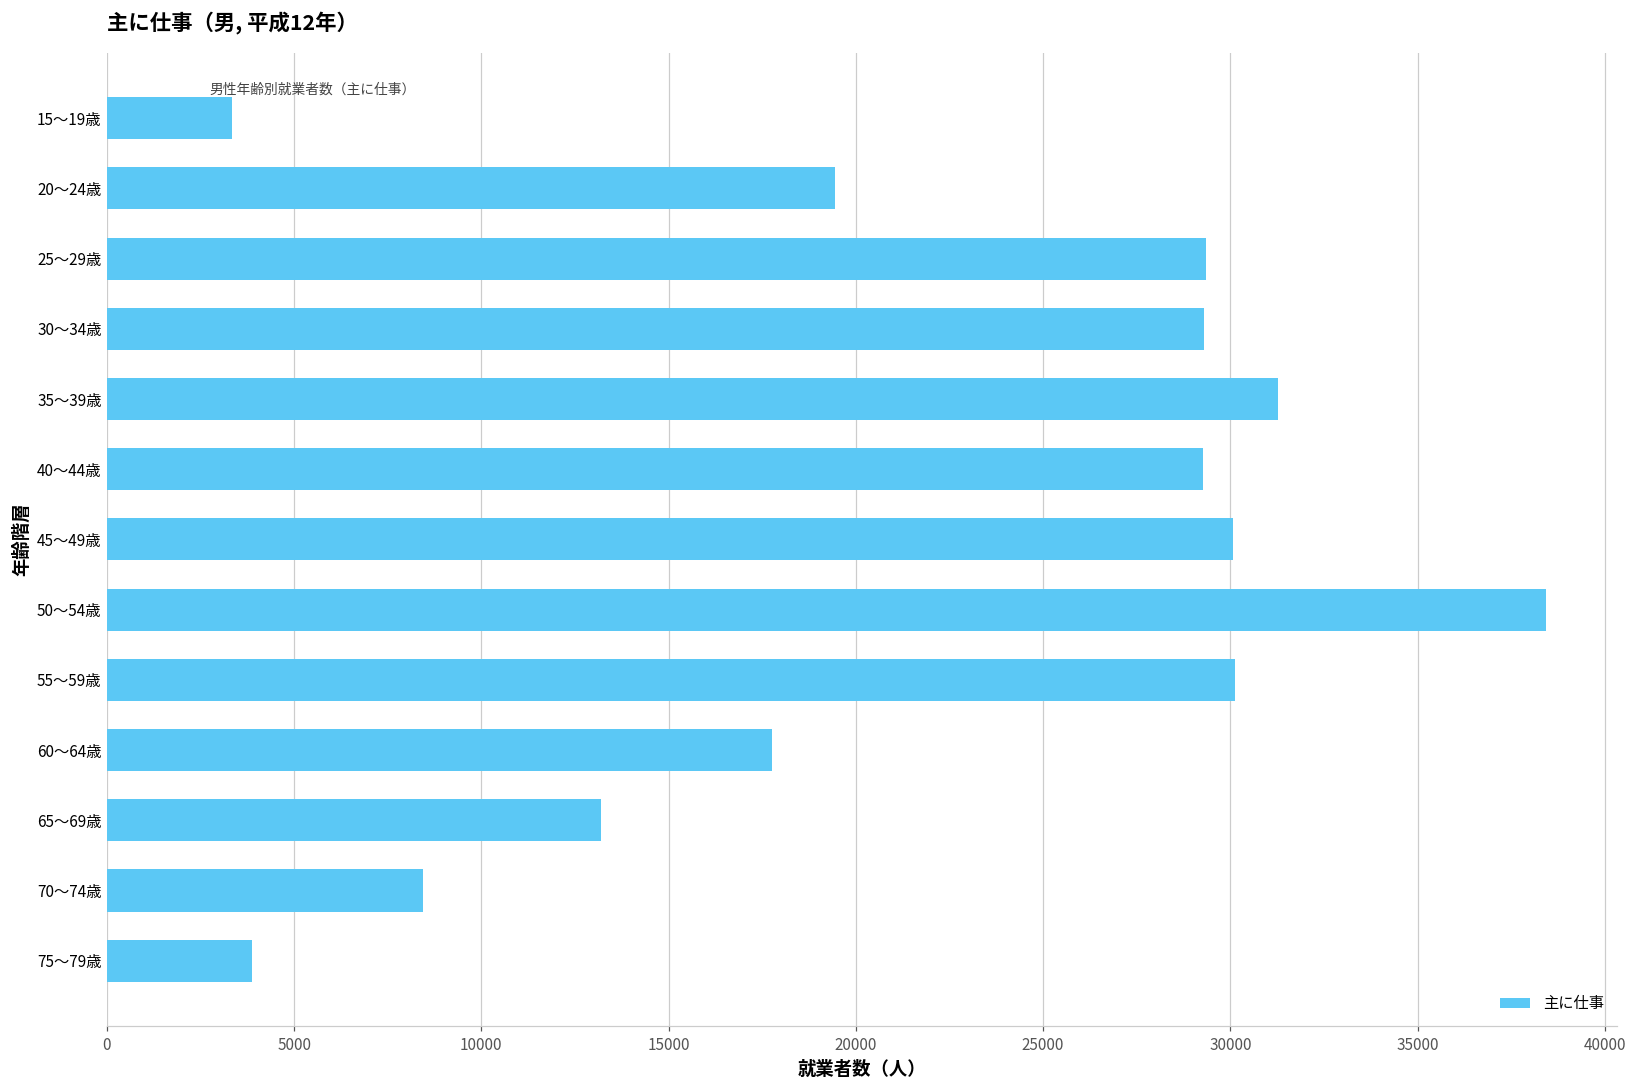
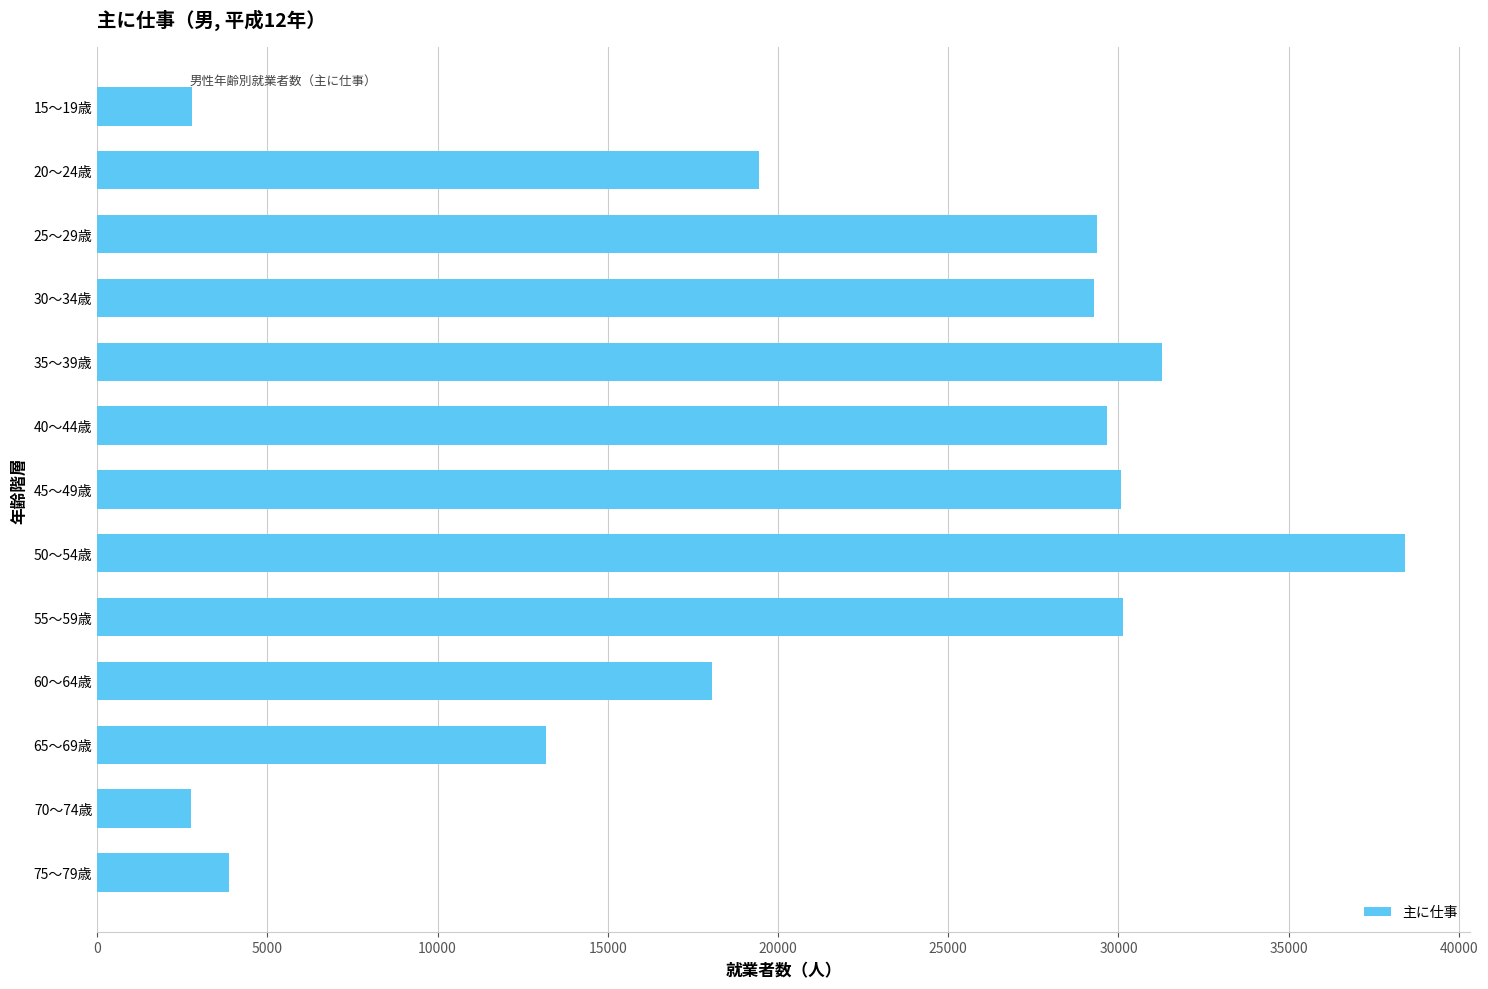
  {
-   "15～19歳": 3300,
+   "15～19歳": 2800,
    "20～24歳": 19400,
    "25～29歳": 29400,
    "30～34歳": 29300,
    "35～39歳": 31300,
-   "40～44歳": 29300,
+   "40～44歳": 29700,
    "45～49歳": 30100,
    "50～54歳": 38400,
    "55～59歳": 30100,
-   "60～64歳": 17800,
+   "60～64歳": 18100,
    "65～69歳": 13200,
-   "70～74歳": 8400,
+   "70～74歳": 2800,
    "75～79歳": 3900
  }
